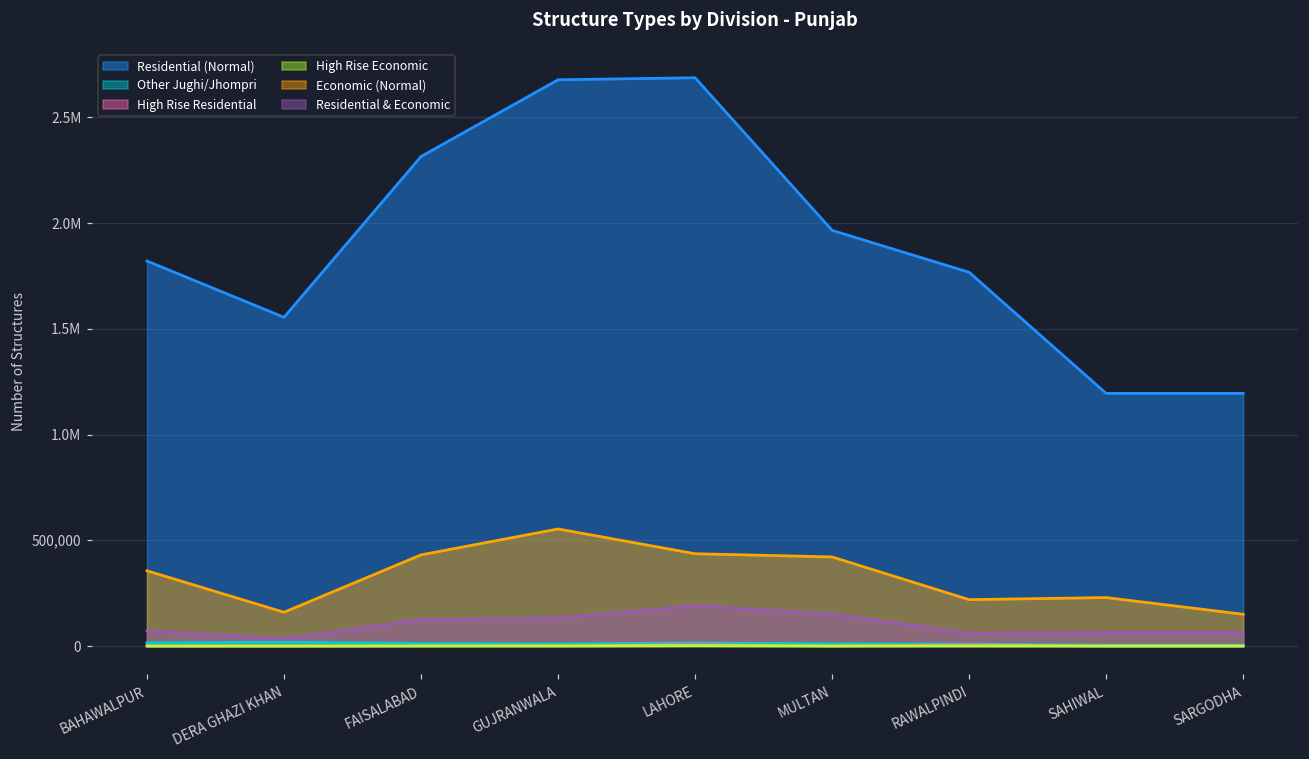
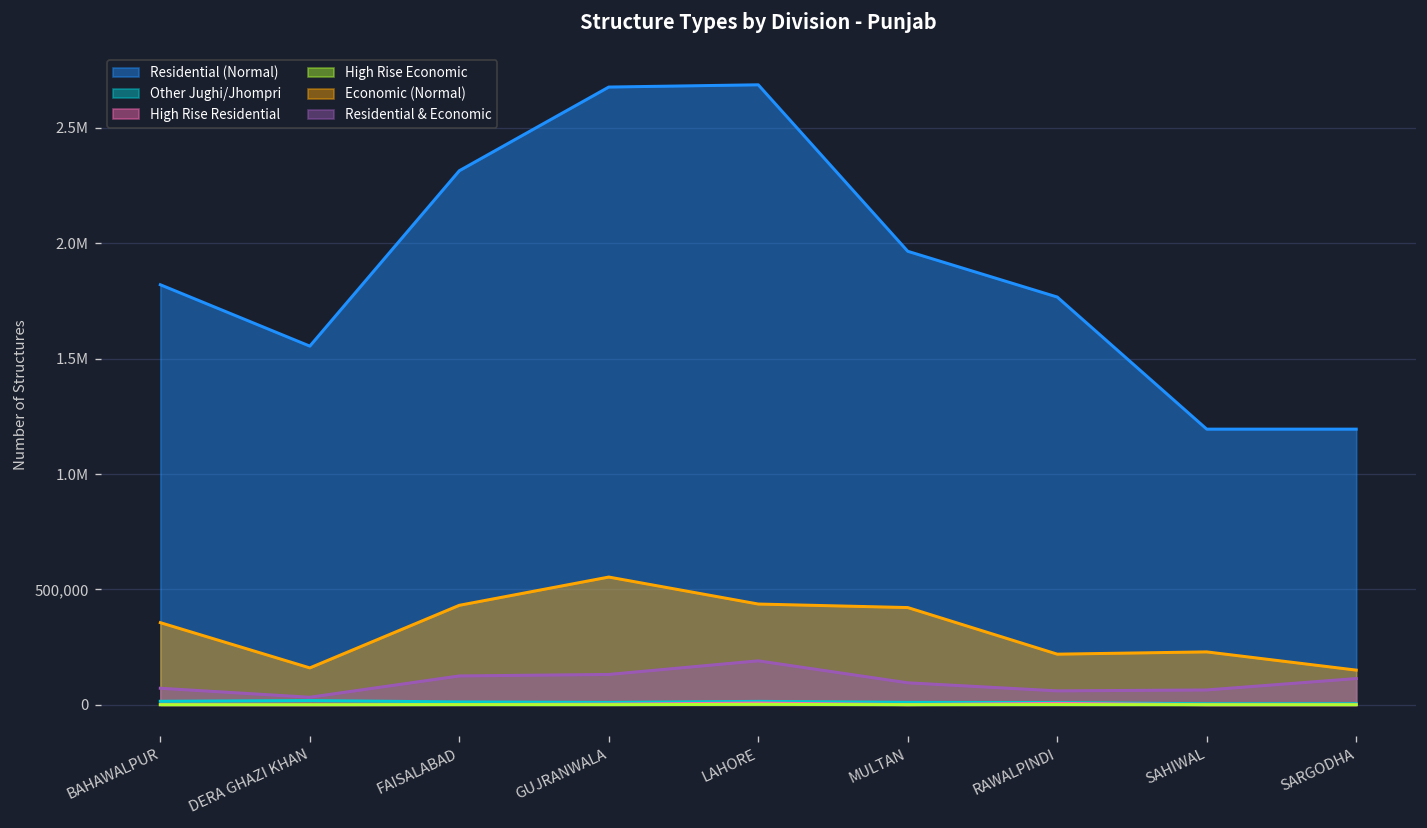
  {
    "Economic (Normal)": {
      "BAHAWALPUR": "360,000",
      "DERA GHAZI KHAN": "160,000",
      "FAISALABAD": "430,000",
      "GUJRANWALA": "550,000",
      "LAHORE": "440,000",
      "MULTAN": "420,000",
      "RAWALPINDI": "220,000",
      "SAHIWAL": "230,000",
      "SARGODHA": "150,000"
    },
    "Residential & Economic": {
      "BAHAWALPUR": "70,000",
      "DERA GHAZI KHAN": "30,000",
      "FAISALABAD": "120,000",
      "GUJRANWALA": "130,000",
      "LAHORE": "190,000",
-     "MULTAN": "150,000",
+     "MULTAN": "100,000",
      "RAWALPINDI": "60,000",
      "SAHIWAL": "60,000",
-     "SARGODHA": "60,000"
+     "SARGODHA": "110,000"
    }
  }
